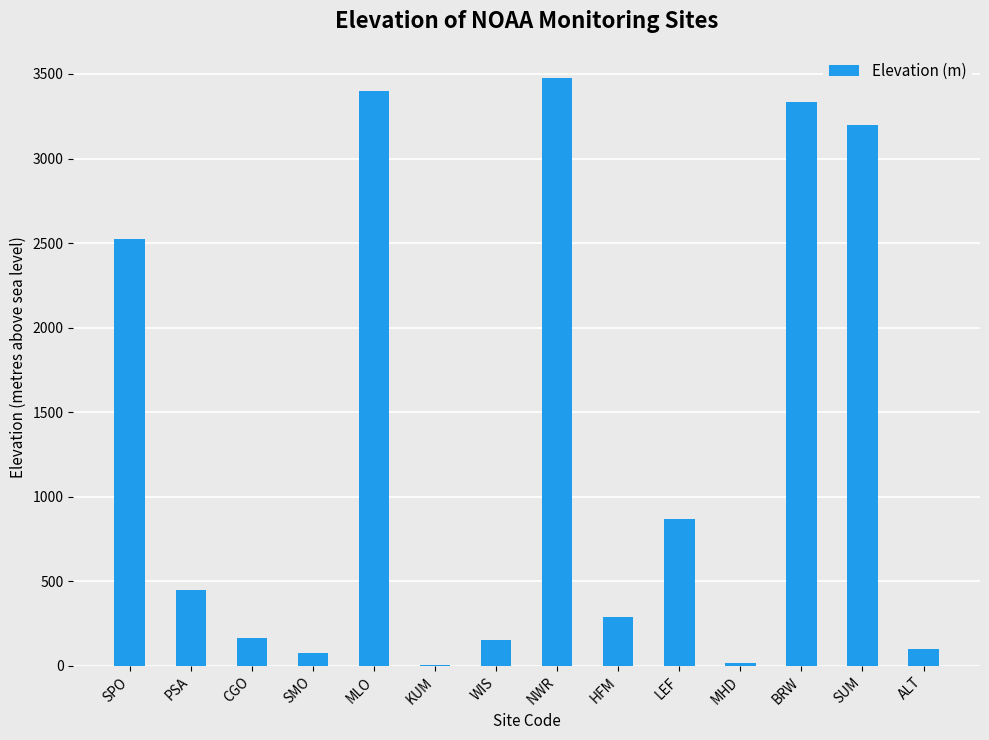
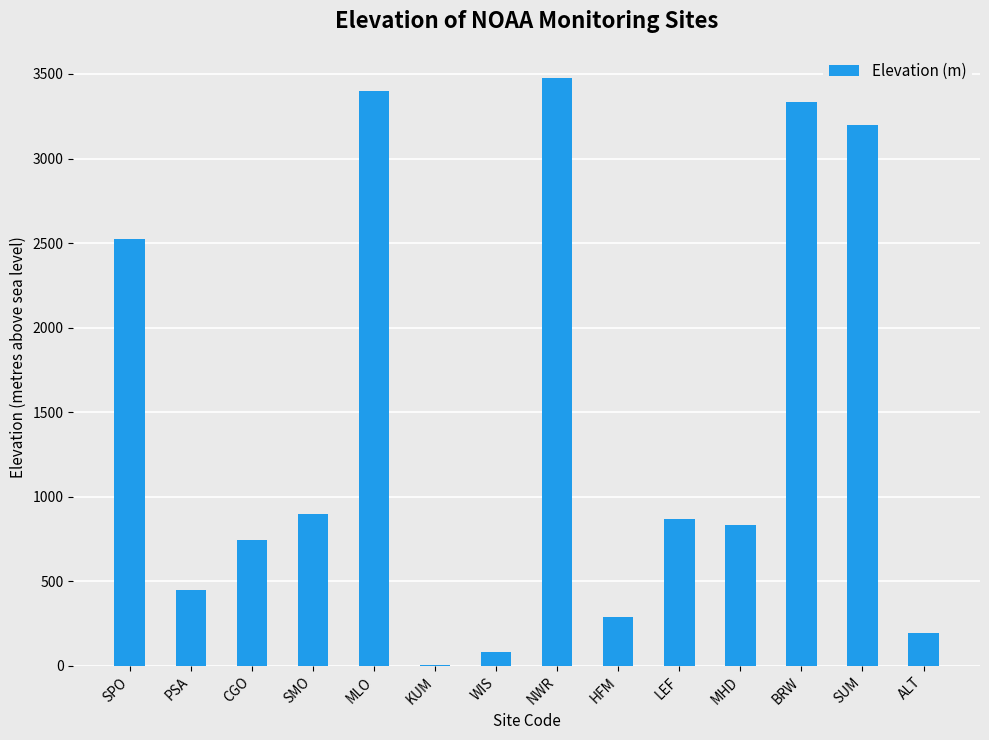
  {
    "SPO": 2520,
    "PSA": 450,
-   "CGO": 160,
-   "SMO": 80,
+   "CGO": 750,
+   "SMO": 900,
    "MLO": 3400,
-   "WIS": 150,
+   "WIS": 80,
    "NWR": 3480,
    "HFM": 290,
    "LEF": 870,
-   "MHD": 20,
+   "MHD": 830,
    "BRW": 3330,
    "SUM": 3200,
-   "ALT": 100
+   "ALT": 200
  }
